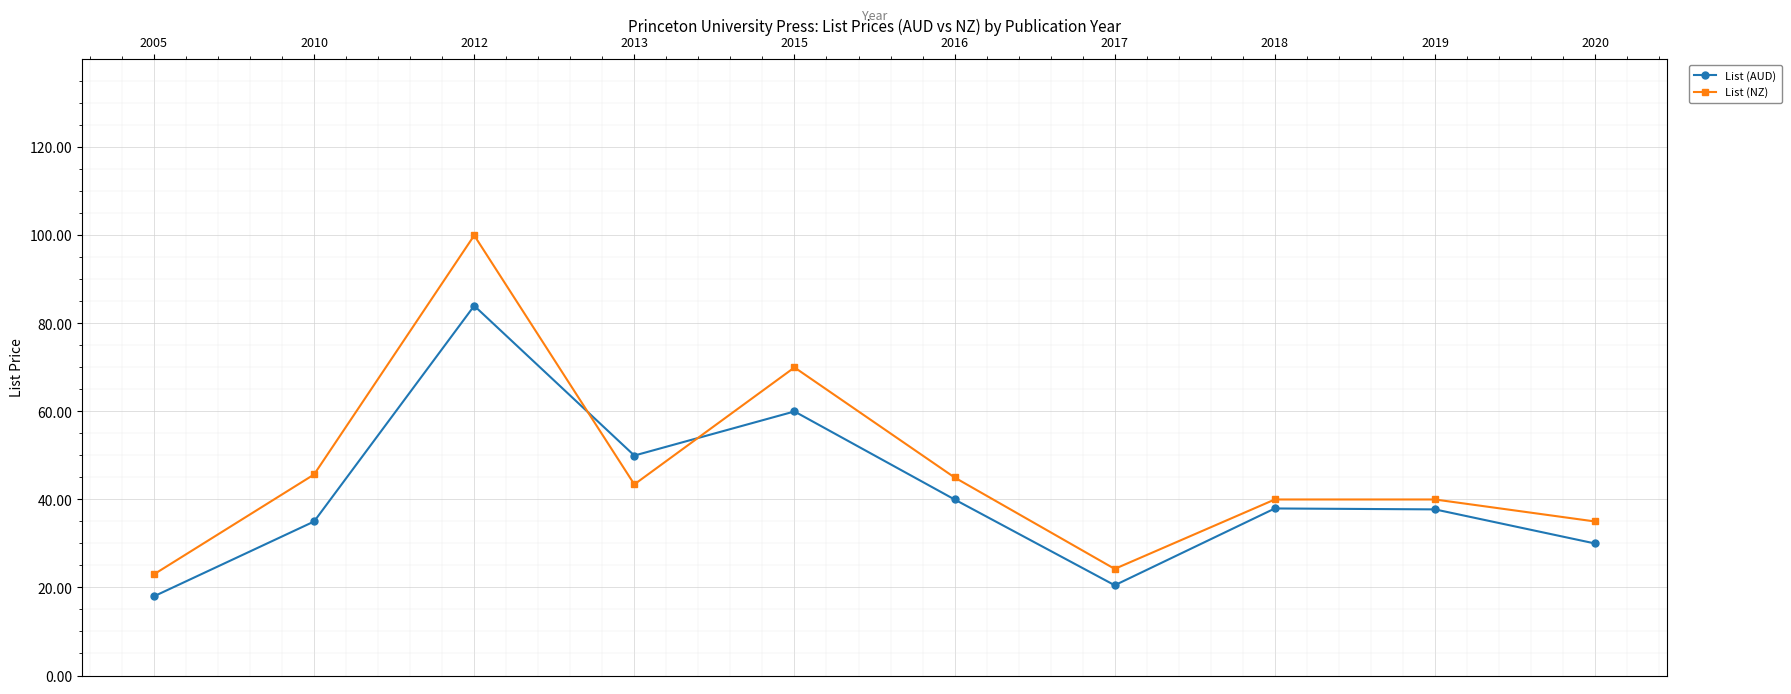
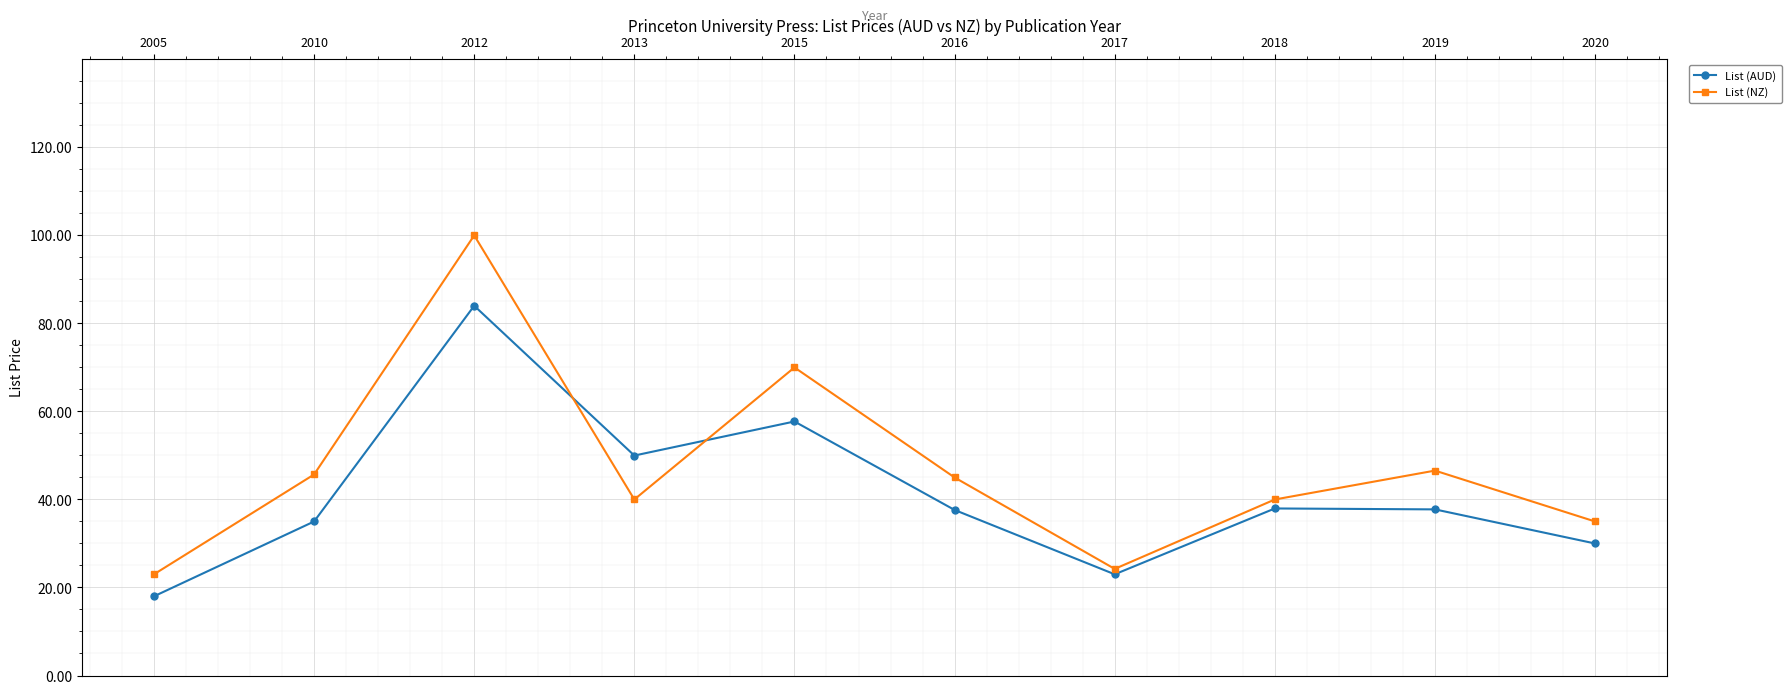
  {
    "List (AUD)": {
      "2005": 18,
      "2010": 35,
      "2012": 84,
      "2013": 50,
-     "2015": 60,
-     "2016": 40,
-     "2017": 21,
+     "2015": 58,
+     "2016": 38,
+     "2017": 23,
      "2018": 38,
      "2019": 38,
      "2020": 30
    },
    "List (NZ)": {
      "2005": 23,
      "2010": 46,
      "2012": 100,
-     "2013": 43,
+     "2013": 40,
      "2015": 70,
      "2016": 45,
      "2017": 24,
      "2018": 40,
-     "2019": 40,
+     "2019": 47,
      "2020": 35
    }
  }
